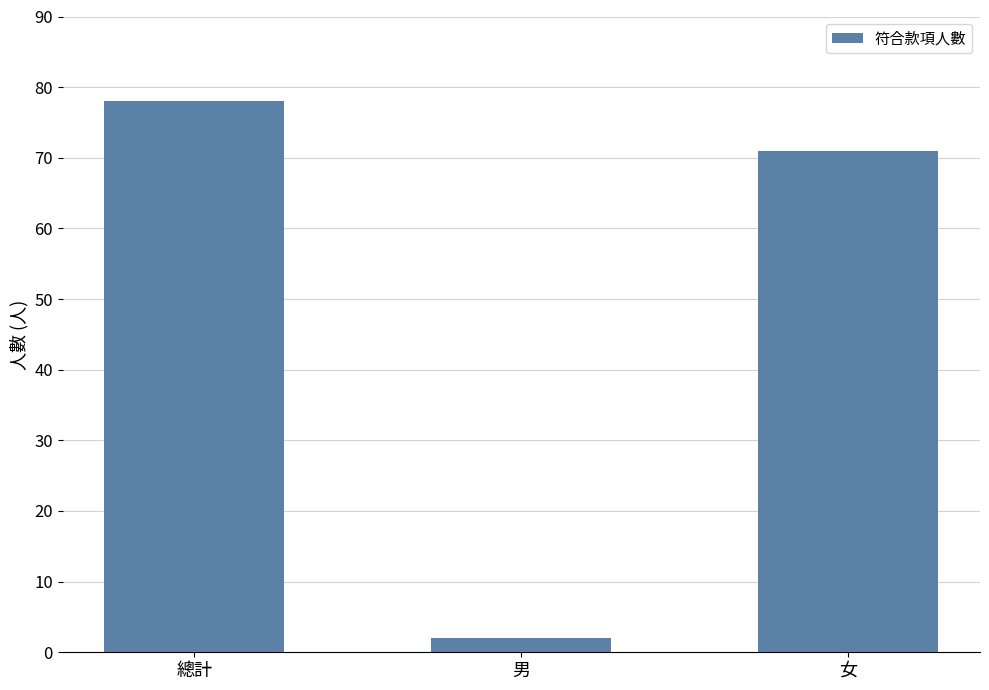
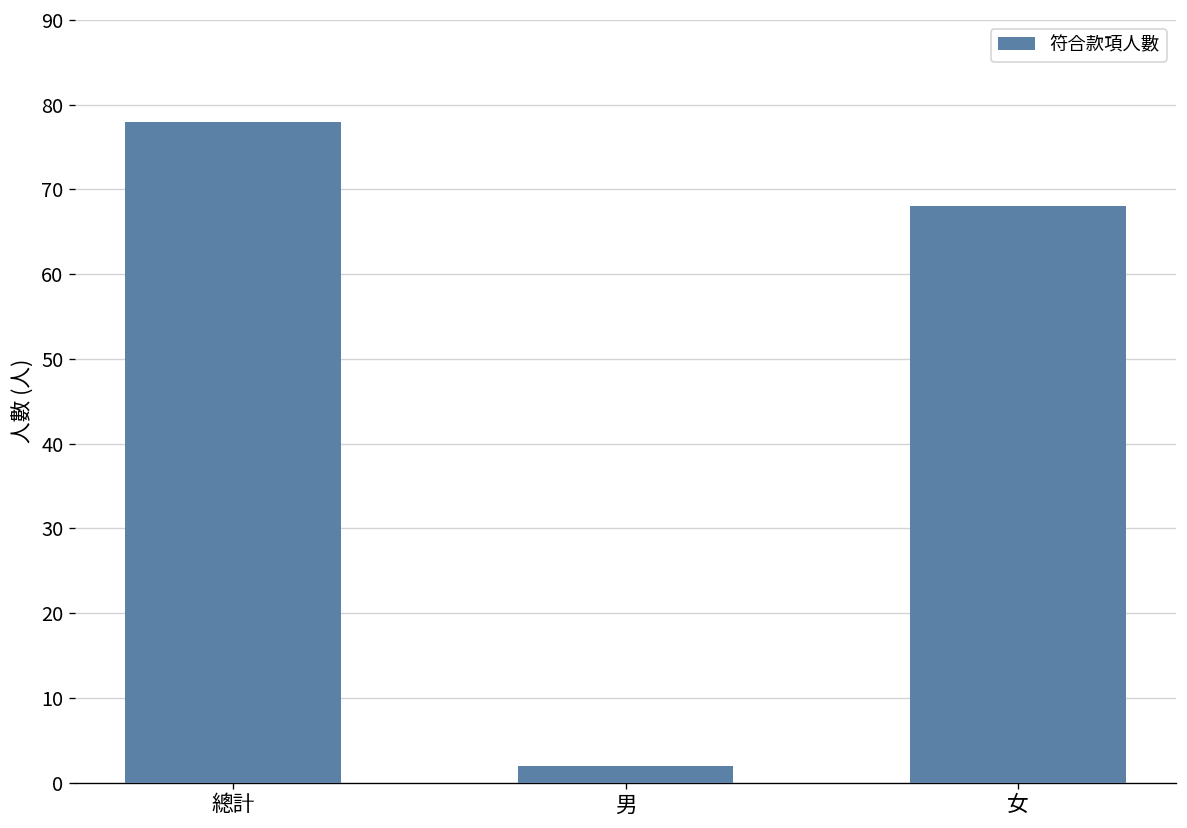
  {
    "總計": 78,
    "男": 2,
-   "女": 71
+   "女": 68
  }
